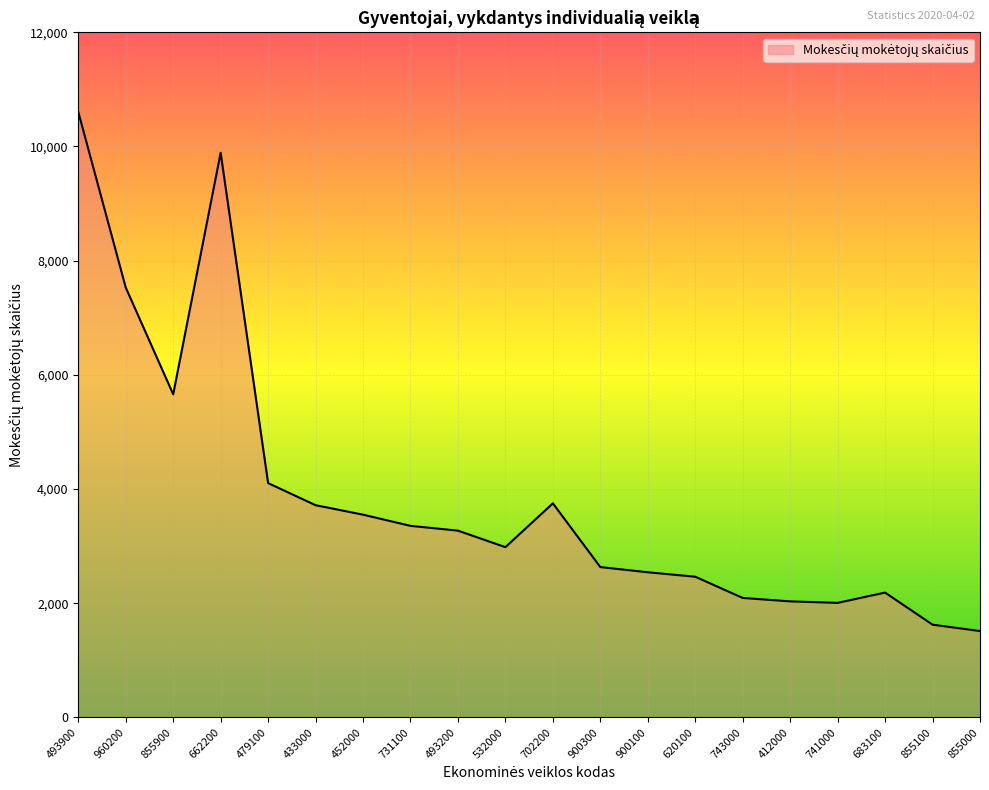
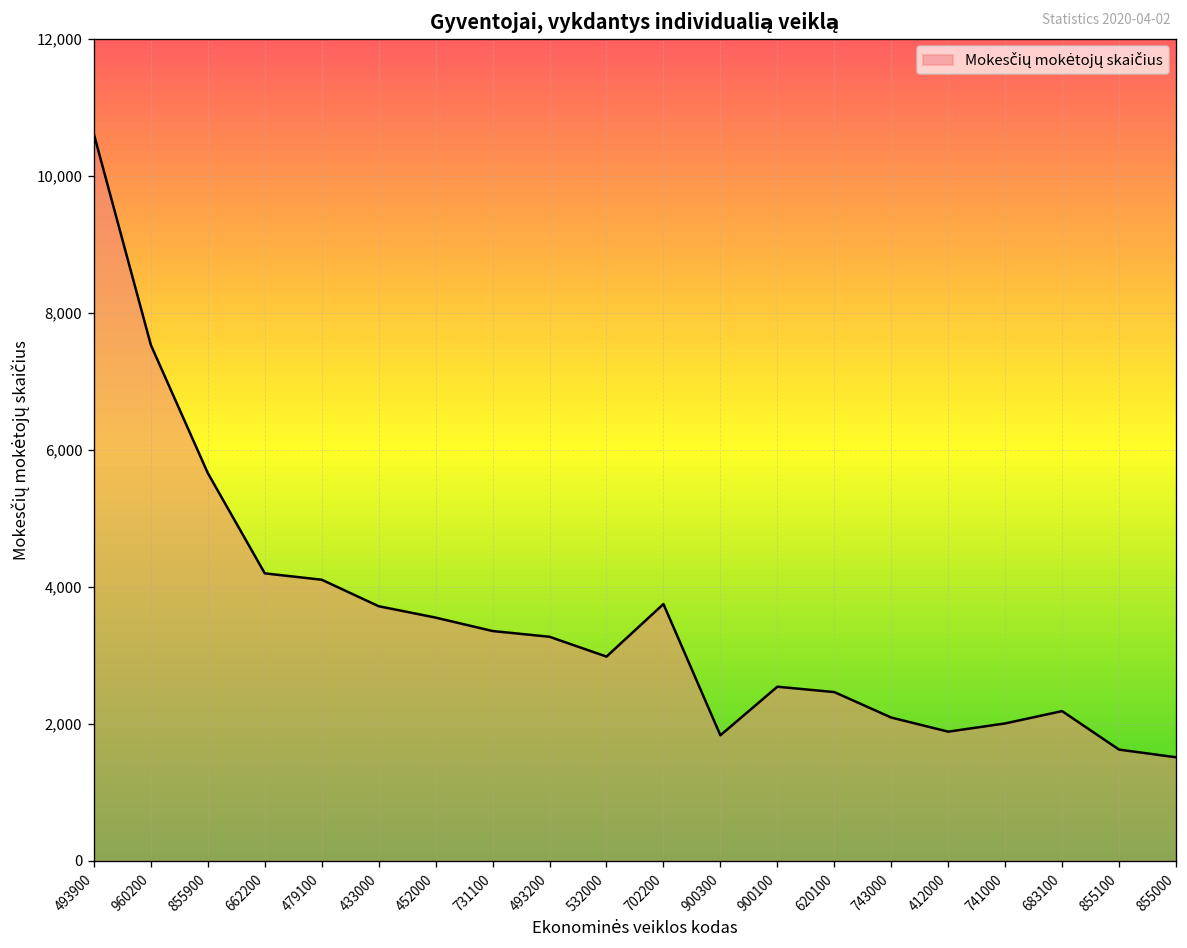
  {
    "493900": "10,600",
    "960200": "7,500",
    "855900": "5,700",
-   "662200": "9,900",
+   "662200": "4,200",
    "479100": "4,100",
    "433000": "3,700",
    "452000": "3,600",
    "731100": "3,400",
    "493200": "3,300",
    "532000": "3,000",
    "702200": "3,700",
-   "900300": "2,600",
+   "900300": "1,800",
    "900100": "2,500",
    "620100": "2,500",
    "743000": "2,100",
-   "412000": "2,000",
+   "412000": "1,900",
    "741000": "2,000",
    "683100": "2,200",
    "855100": "1,600",
    "855000": "1,500"
  }
